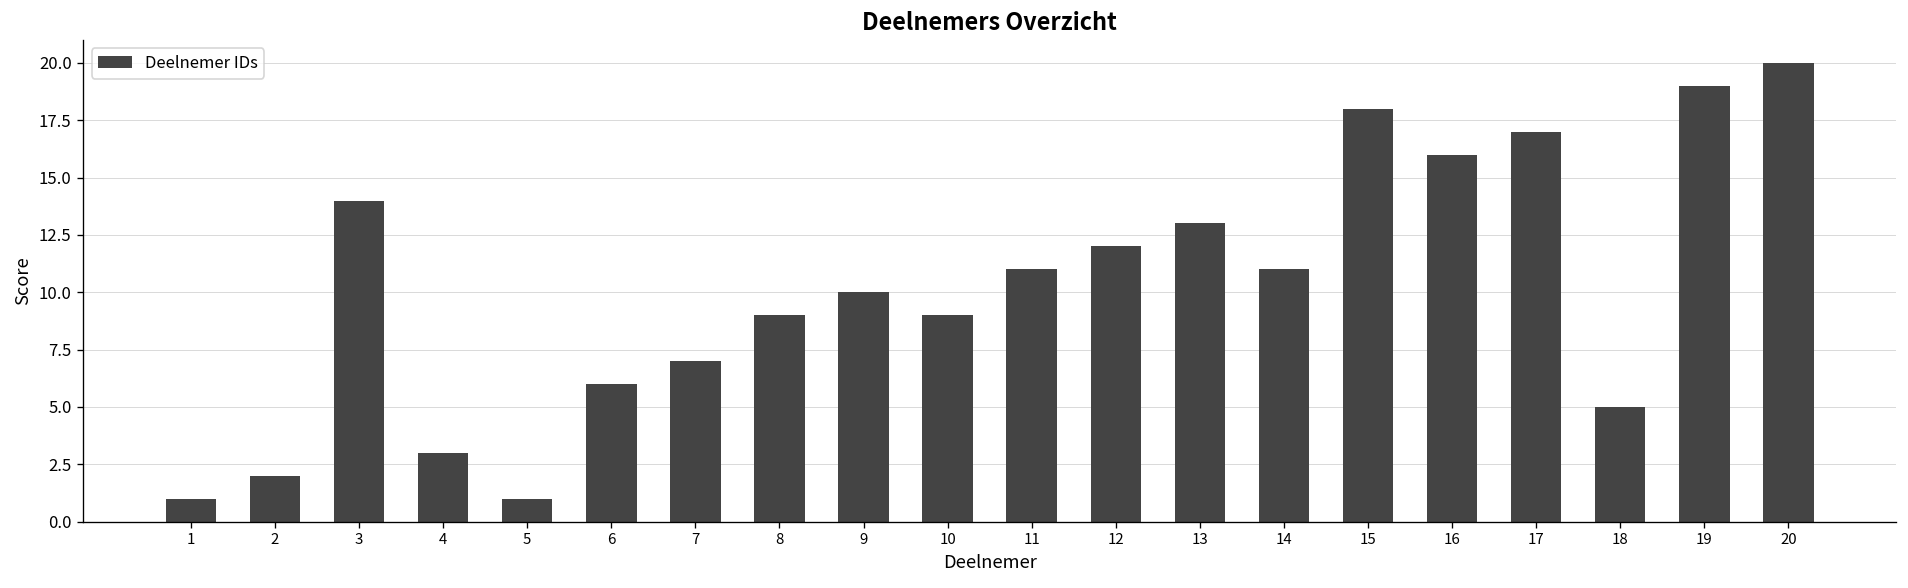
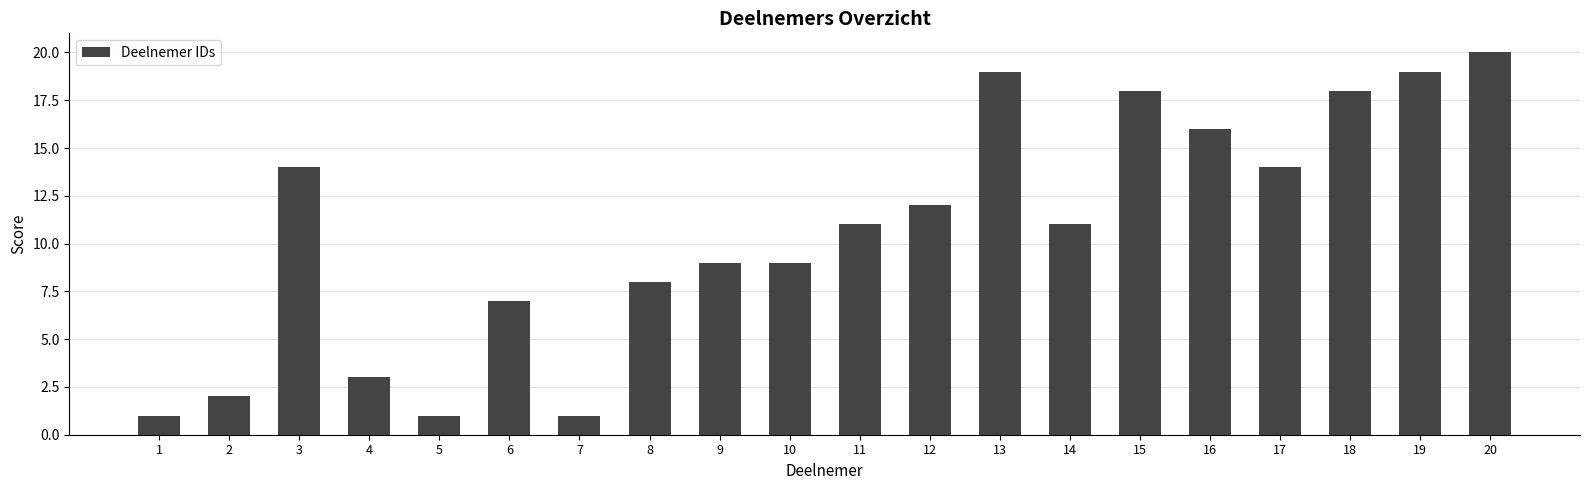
  {
    "1": 1,
    "2": 2,
    "3": 14,
    "4": 3,
    "5": 1,
-   "6": 6,
-   "7": 7,
-   "8": 9,
-   "9": 10,
+   "6": 7,
+   "7": 1,
+   "8": 8,
+   "9": 9,
    "10": 9,
    "11": 11,
    "12": 12,
-   "13": 13,
+   "13": 19,
    "14": 11,
    "15": 18,
    "16": 16,
-   "17": 17,
-   "18": 5,
+   "17": 14,
+   "18": 18,
    "19": 19,
    "20": 20
  }
